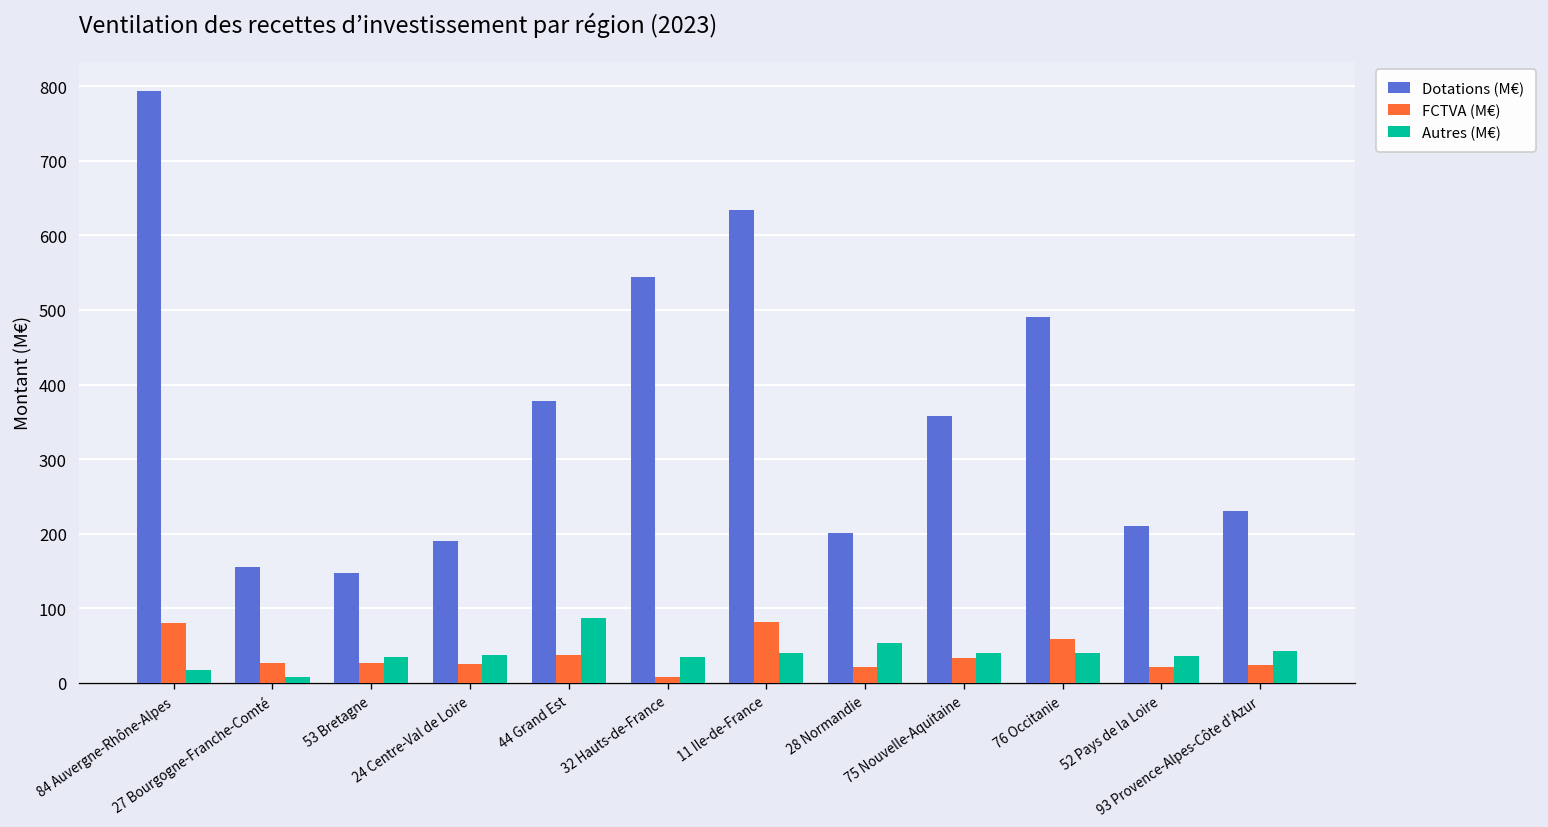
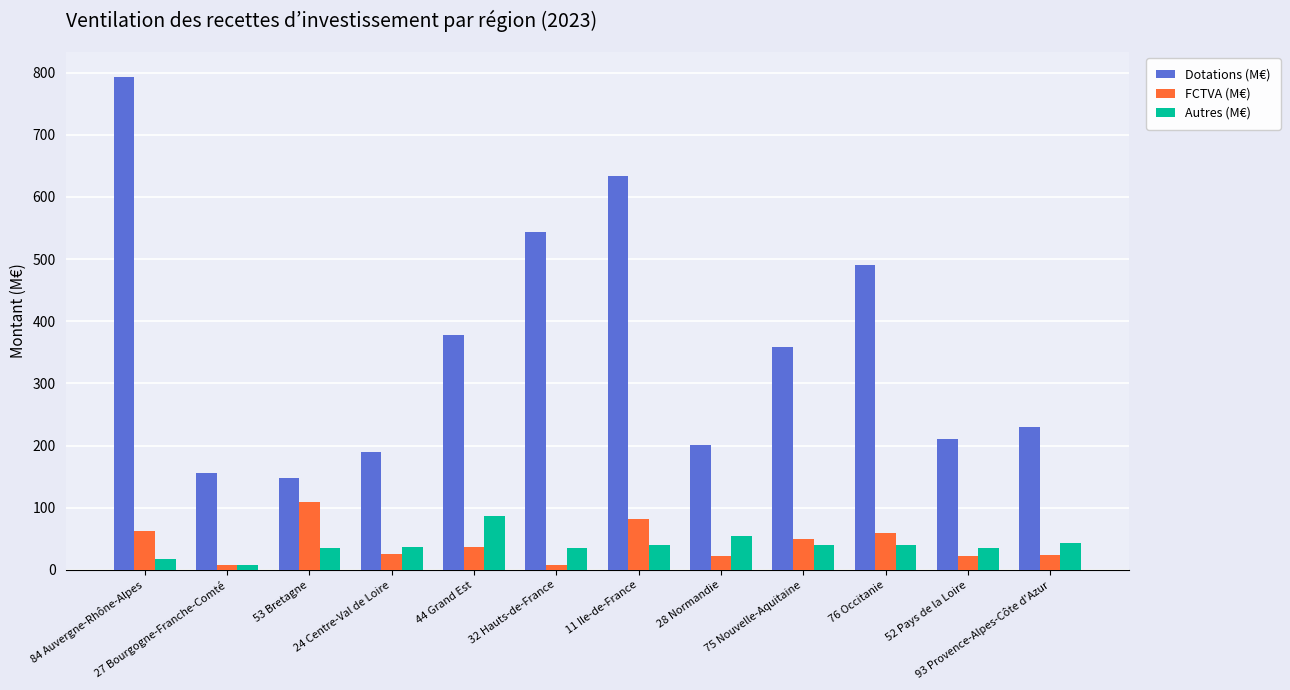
  {
    "Dotations (M€)": {
      "84 Auvergne-Rhône-Alpes": 790,
      "27 Bourgogne-Franche-Comté": 160,
      "53 Bretagne": 150,
      "24 Centre-Val de Loire": 190,
      "44 Grand Est": 380,
      "32 Hauts-de-France": 540,
      "11 Ile-de-France": 630,
      "28 Normandie": 200,
      "75 Nouvelle-Aquitaine": 360,
      "76 Occitanie": 490,
      "52 Pays de la Loire": 210,
      "93 Provence-Alpes-Côte d'Azur": 230
    },
    "FCTVA (M€)": {
-     "84 Auvergne-Rhône-Alpes": 80,
-     "27 Bourgogne-Franche-Comté": 30,
-     "53 Bretagne": 30,
+     "84 Auvergne-Rhône-Alpes": 60,
+     "27 Bourgogne-Franche-Comté": 10,
+     "53 Bretagne": 110,
      "24 Centre-Val de Loire": 30,
      "44 Grand Est": 40,
      "32 Hauts-de-France": 10,
      "11 Ile-de-France": 80,
      "28 Normandie": 20,
-     "75 Nouvelle-Aquitaine": 30,
+     "75 Nouvelle-Aquitaine": 50,
      "76 Occitanie": 60,
      "52 Pays de la Loire": 20,
      "93 Provence-Alpes-Côte d'Azur": 20
    },
    "Autres (M€)": {
      "84 Auvergne-Rhône-Alpes": 20,
      "27 Bourgogne-Franche-Comté": 10,
      "53 Bretagne": 40,
      "24 Centre-Val de Loire": 40,
      "44 Grand Est": 90,
      "32 Hauts-de-France": 30,
      "11 Ile-de-France": 40,
      "28 Normandie": 50,
      "75 Nouvelle-Aquitaine": 40,
      "76 Occitanie": 40,
      "52 Pays de la Loire": 40,
      "93 Provence-Alpes-Côte d'Azur": 40
    }
  }
